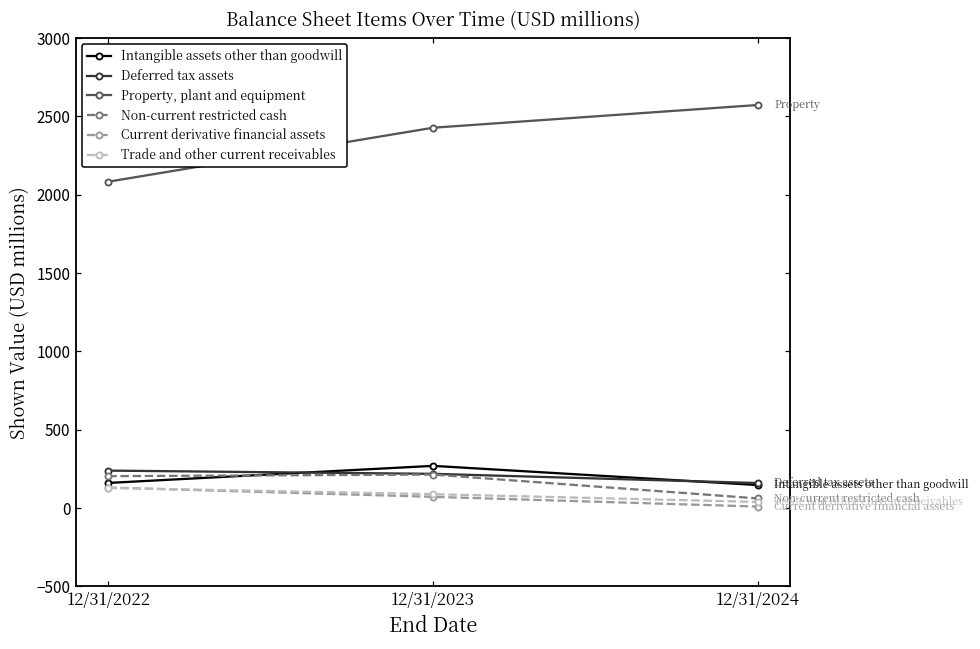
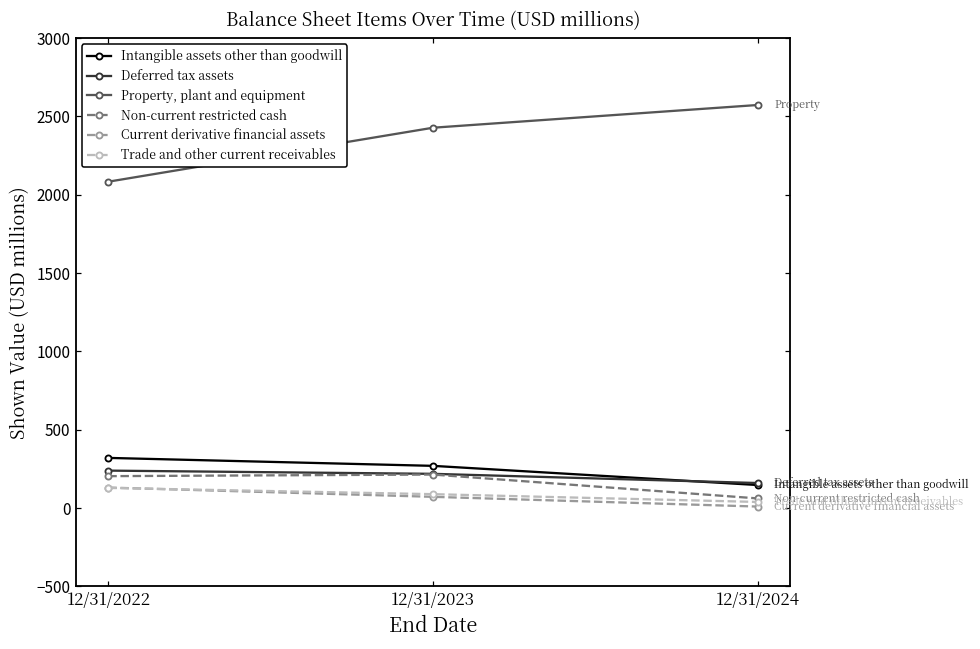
  {
    "Intangible assets other than goodwill": {
-     "12/31/2022": 160,
+     "12/31/2022": 320,
      "12/31/2023": 270
    }
  }
